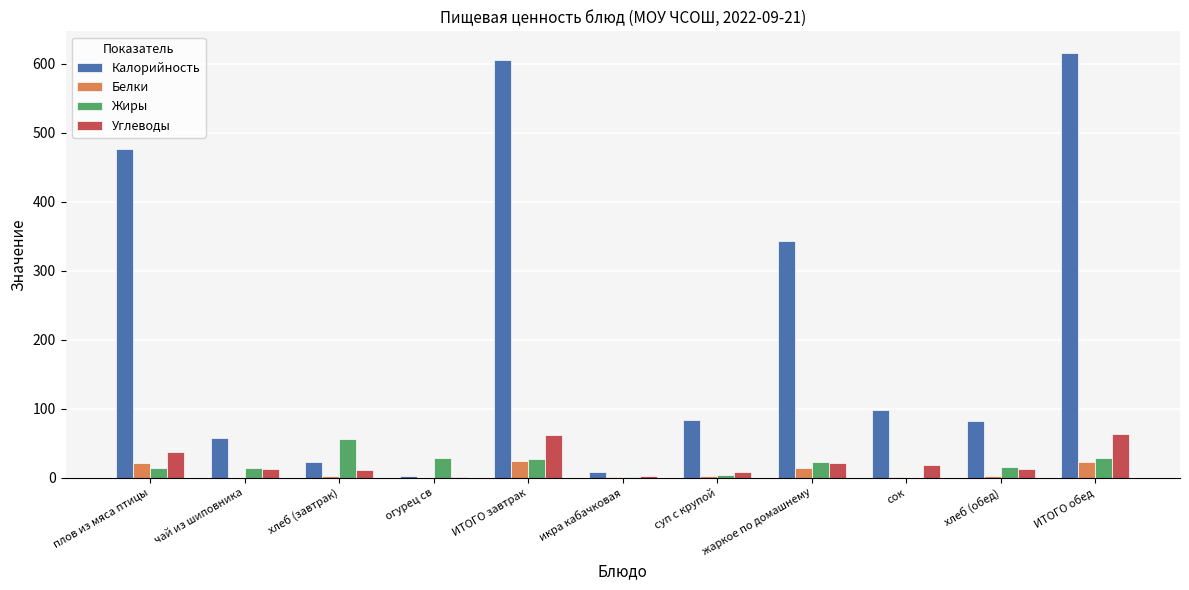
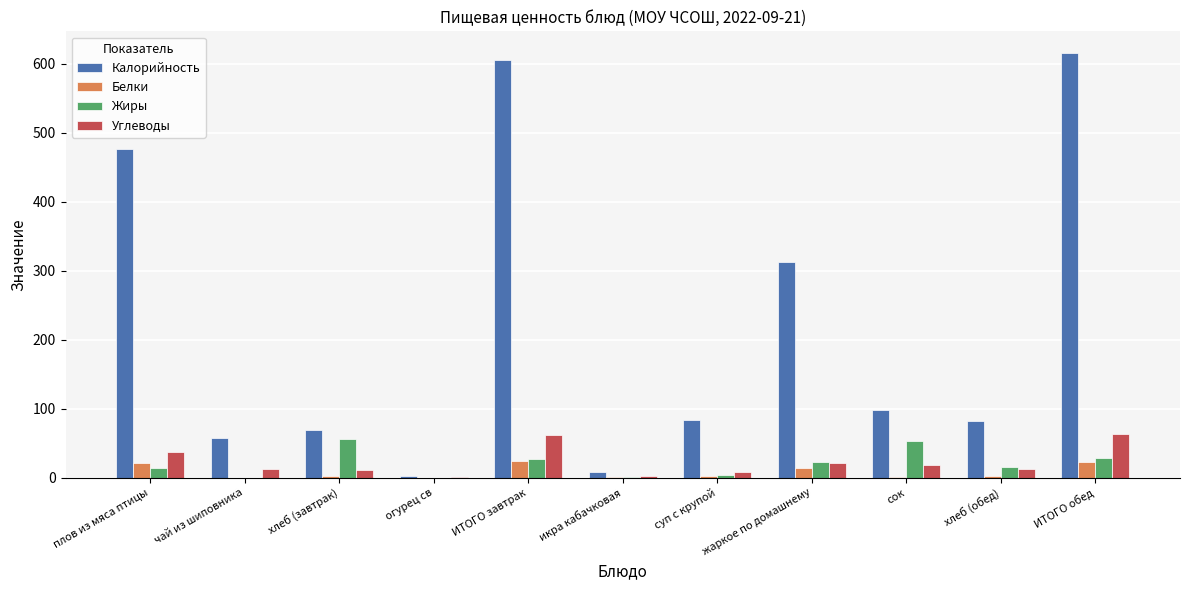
  {
    "Калорийность": {
      "плов из мяса птицы": 480,
      "чай из шиповника": 60,
-     "хлеб (завтрак)": 20,
+     "хлеб (завтрак)": 70,
      "ИТОГО завтрак": 610,
      "икра кабачковая": 10,
      "суп с крупой": 80,
-     "жаркое по домашнему": 340,
+     "жаркое по домашнему": 310,
      "сок": 100,
      "хлеб (обед)": 80,
      "ИТОГО обед": 620
    },
    "Жиры": {
      "плов из мяса птицы": 10,
-     "чай из шиповника": 10,
+     "чай из шиповника": 0,
      "хлеб (завтрак)": 60,
-     "огурец св": 30,
+     "огурец св": 0,
      "ИТОГО завтрак": 30,
      "суп с крупой": 0,
      "жаркое по домашнему": 20,
-     "сок": 0,
+     "сок": 50,
      "хлеб (обед)": 20,
      "ИТОГО обед": 30
    }
  }
